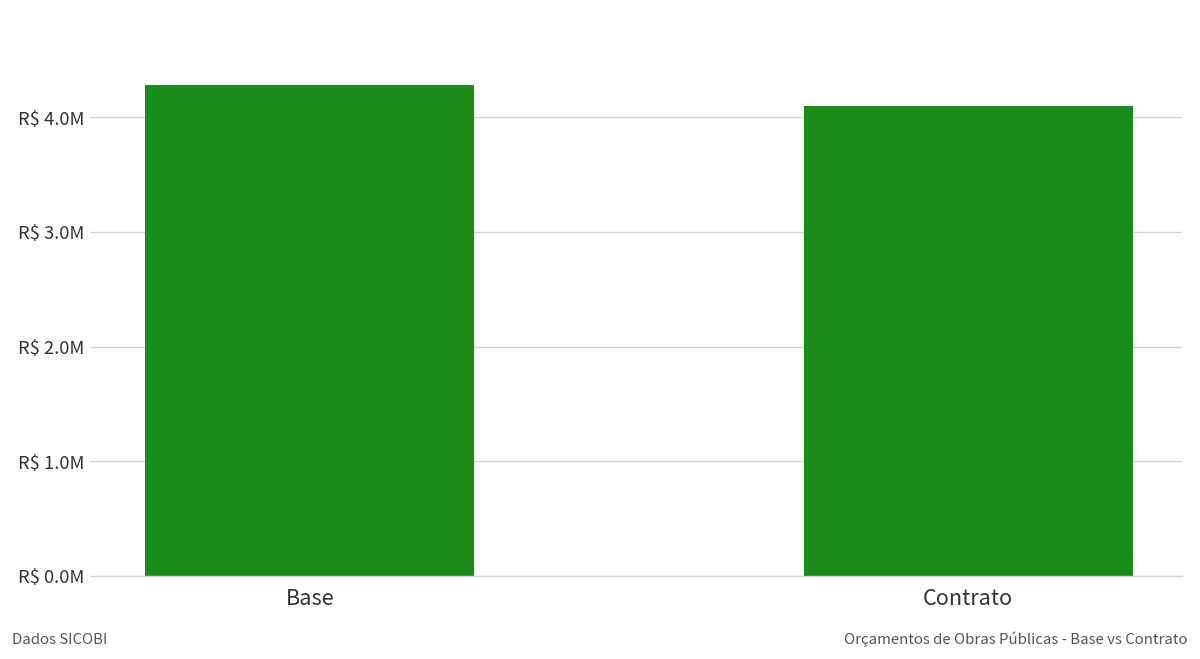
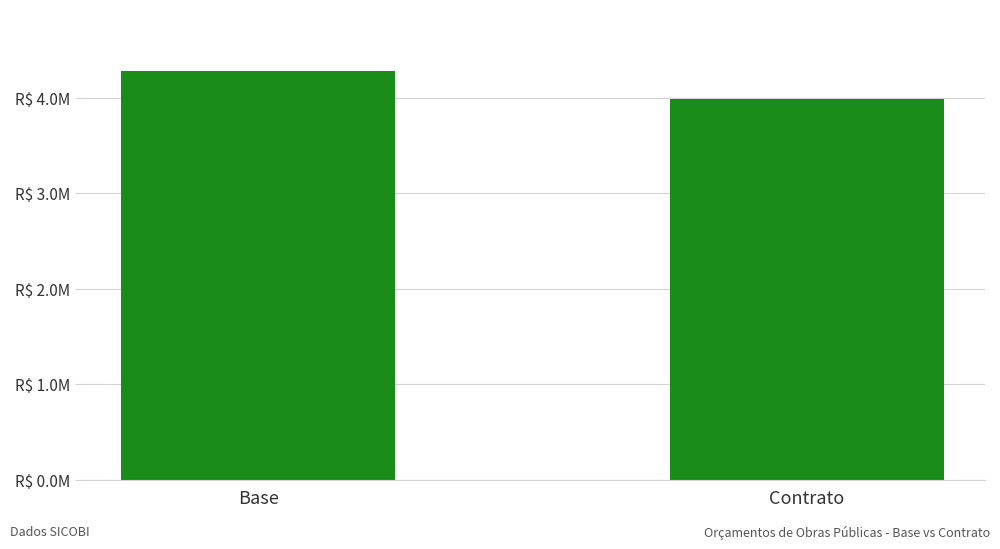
  {
    "Base": "R$ 4300000",
-   "Contrato": "R$ 4100000"
+   "Contrato": "R$ 4000000"
  }
